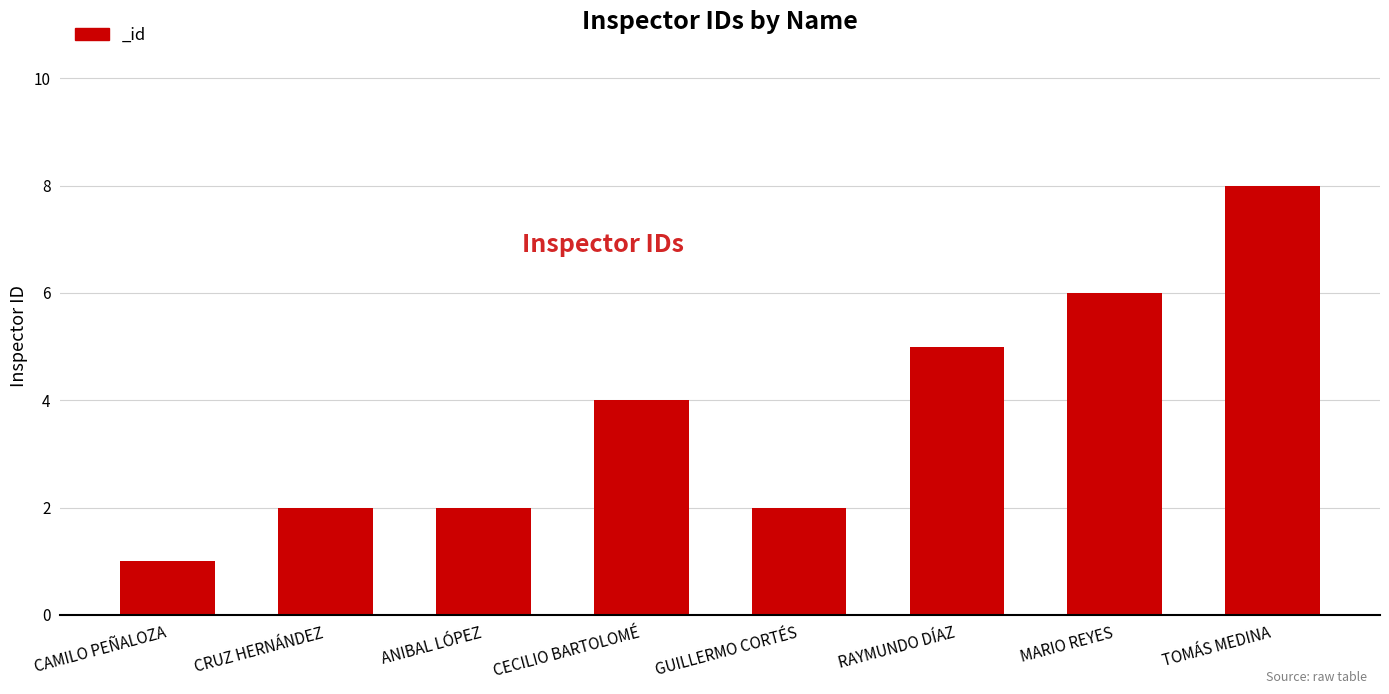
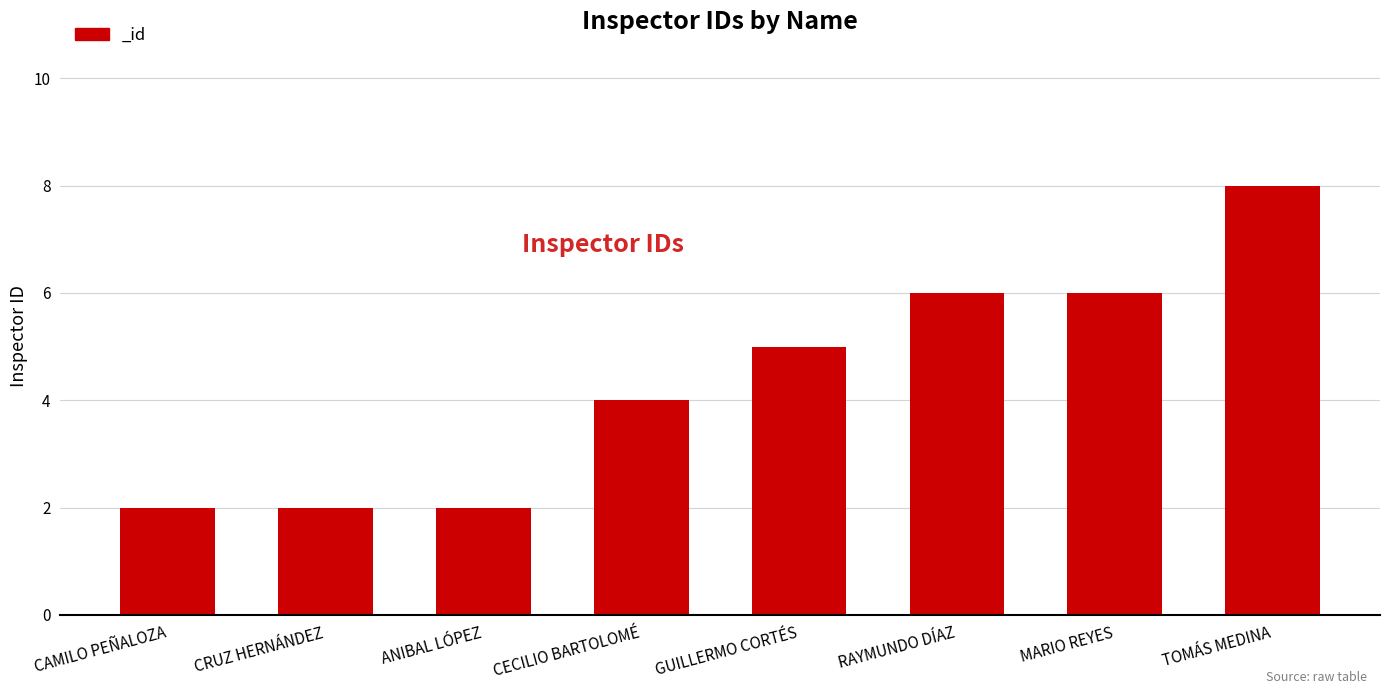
  {
-   "CAMILO PEÑALOZA": 1,
+   "CAMILO PEÑALOZA": 2,
    "CRUZ HERNÁNDEZ": 2,
    "ANIBAL LÓPEZ": 2,
    "CECILIO BARTOLOMÉ": 4,
-   "GUILLERMO CORTÉS": 2,
-   "RAYMUNDO DÍAZ": 5,
+   "GUILLERMO CORTÉS": 5,
+   "RAYMUNDO DÍAZ": 6,
    "MARIO REYES": 6,
    "TOMÁS MEDINA": 8
  }
